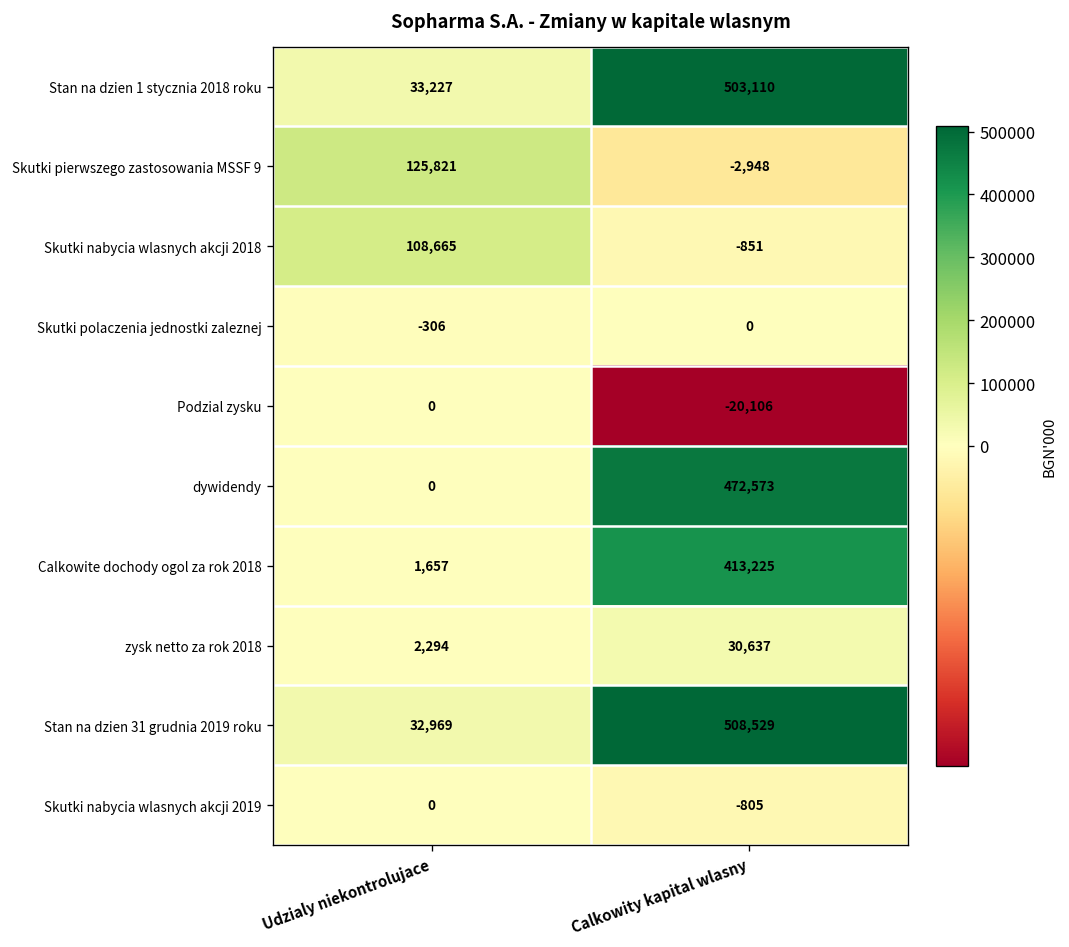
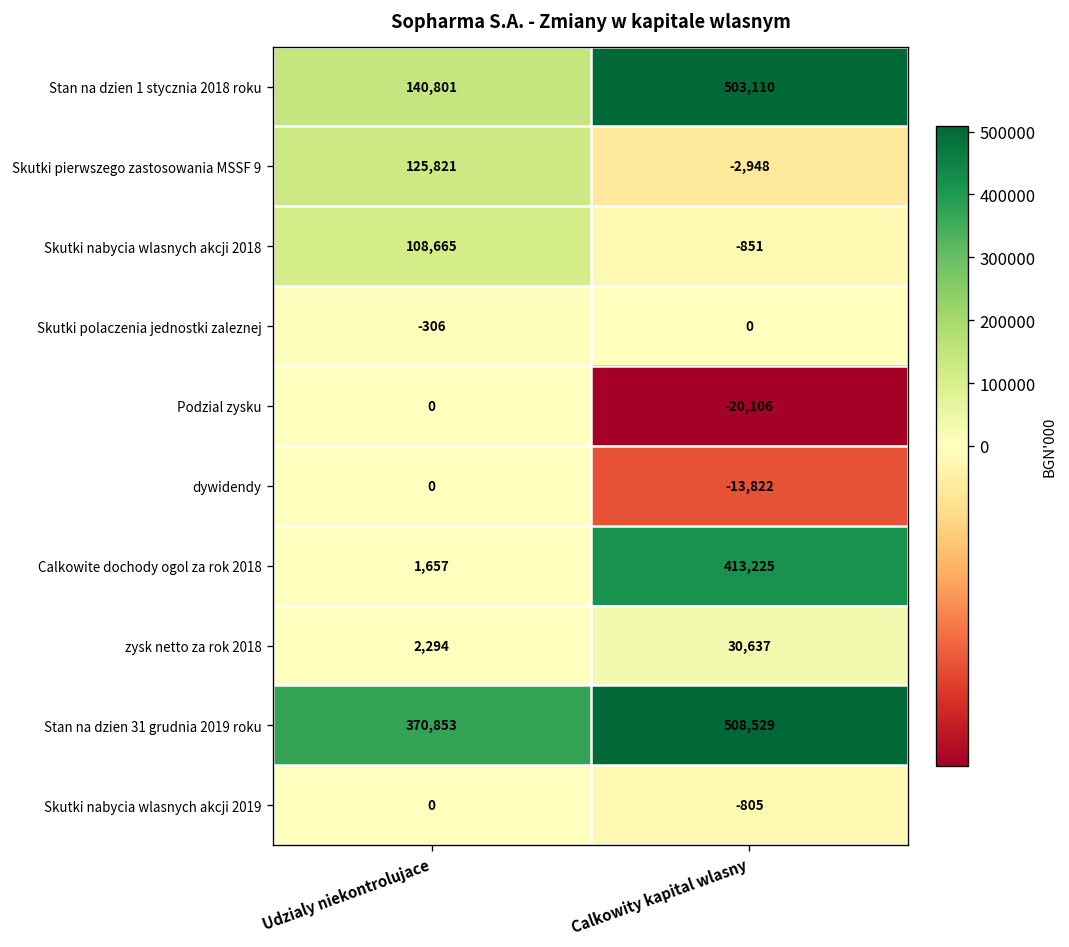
  {
    "Stan na dzien 1 stycznia 2018 roku": {
-     "Udzialy niekontrolujace": "33,227",
+     "Udzialy niekontrolujace": "140,801",
      "Calkowity kapital wlasny": "503,110"
    },
    "Skutki pierwszego zastosowania MSSF 9": {
      "Udzialy niekontrolujace": "125,821",
      "Calkowity kapital wlasny": "-2,948"
    },
    "Skutki nabycia wlasnych akcji 2018": {
      "Udzialy niekontrolujace": "108,665",
      "Calkowity kapital wlasny": "-851"
    },
    "Skutki polaczenia jednostki zaleznej": {
      "Udzialy niekontrolujace": "-306",
      "Calkowity kapital wlasny": "0"
    },
    "Podzial zysku": {
      "Udzialy niekontrolujace": "0",
      "Calkowity kapital wlasny": "-20,106"
    },
    "dywidendy": {
      "Udzialy niekontrolujace": "0",
-     "Calkowity kapital wlasny": "472,573"
+     "Calkowity kapital wlasny": "-13,822"
    },
    "Calkowite dochody ogol za rok 2018": {
      "Udzialy niekontrolujace": "1,657",
      "Calkowity kapital wlasny": "413,225"
    },
    "zysk netto za rok 2018": {
      "Udzialy niekontrolujace": "2,294",
      "Calkowity kapital wlasny": "30,637"
    },
    "Stan na dzien 31 grudnia 2019 roku": {
-     "Udzialy niekontrolujace": "32,969",
+     "Udzialy niekontrolujace": "370,853",
      "Calkowity kapital wlasny": "508,529"
    },
    "Skutki nabycia wlasnych akcji 2019": {
      "Udzialy niekontrolujace": "0",
      "Calkowity kapital wlasny": "-805"
    }
  }
